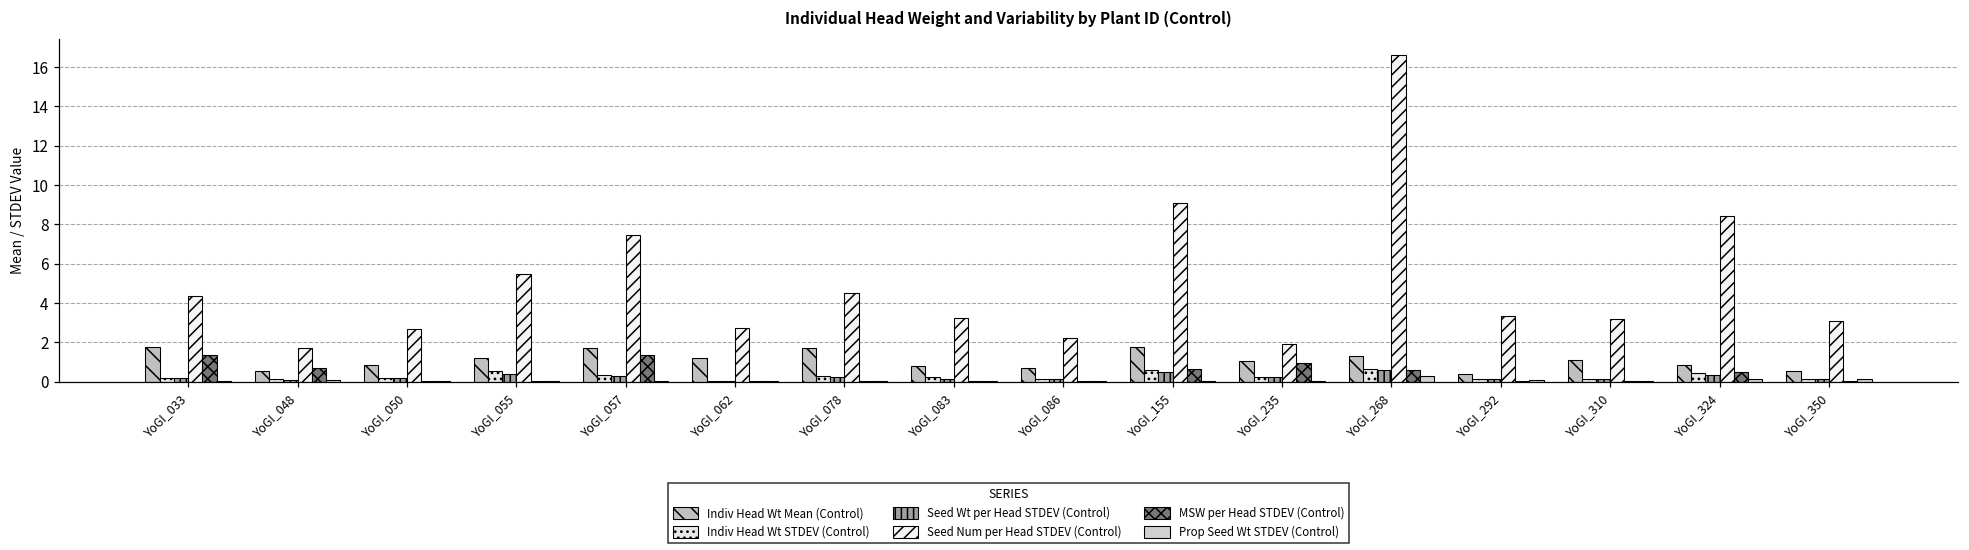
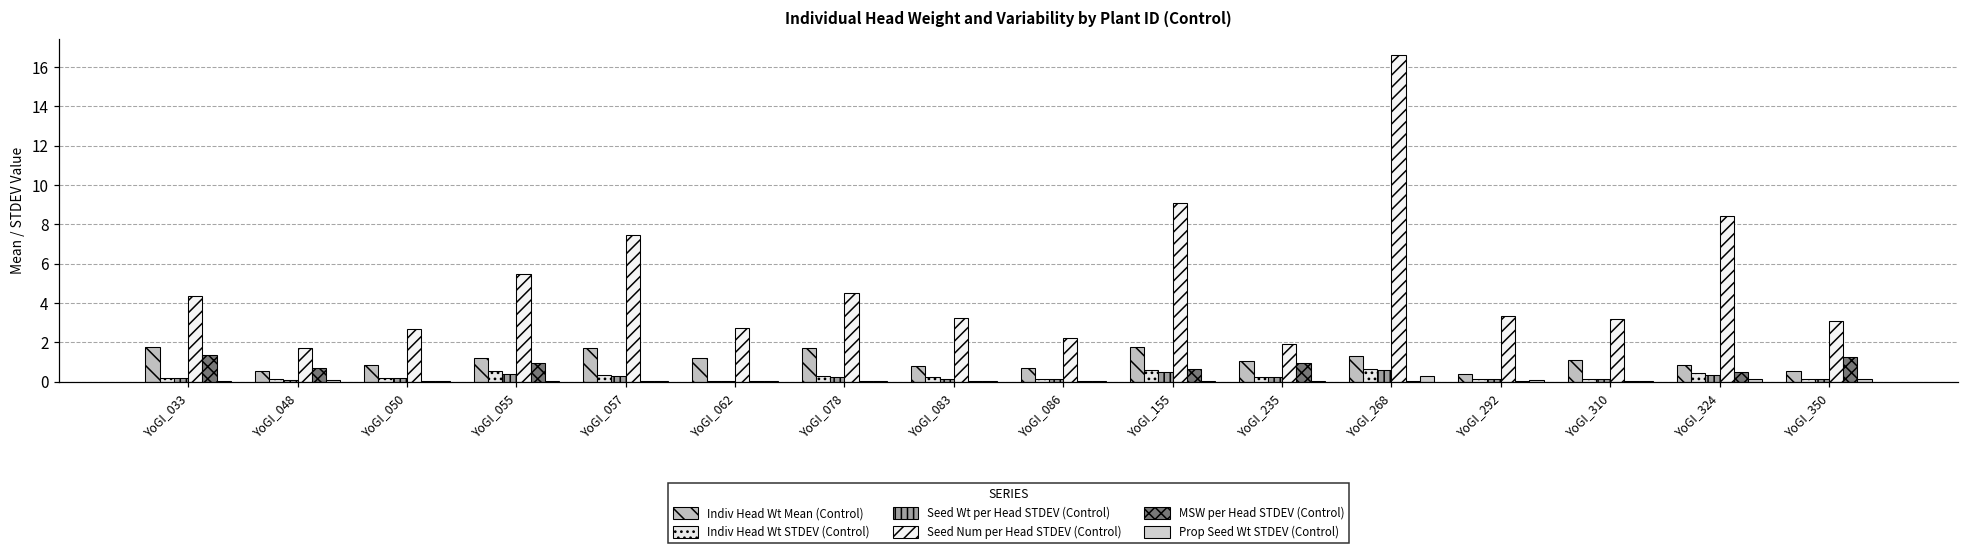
  {
    "MSW per Head STDEV (Control)": {
      "YoGI_033": 1.3,
      "YoGI_048": 0.7,
-     "YoGI_055": 0.0,
-     "YoGI_057": 1.4,
+     "YoGI_055": 0.9,
+     "YoGI_057": 0.0,
      "YoGI_155": 0.6,
      "YoGI_235": 0.9,
-     "YoGI_268": 0.6,
+     "YoGI_268": 0.0,
      "YoGI_324": 0.5,
-     "YoGI_350": 0.0
+     "YoGI_350": 1.3
    }
  }
